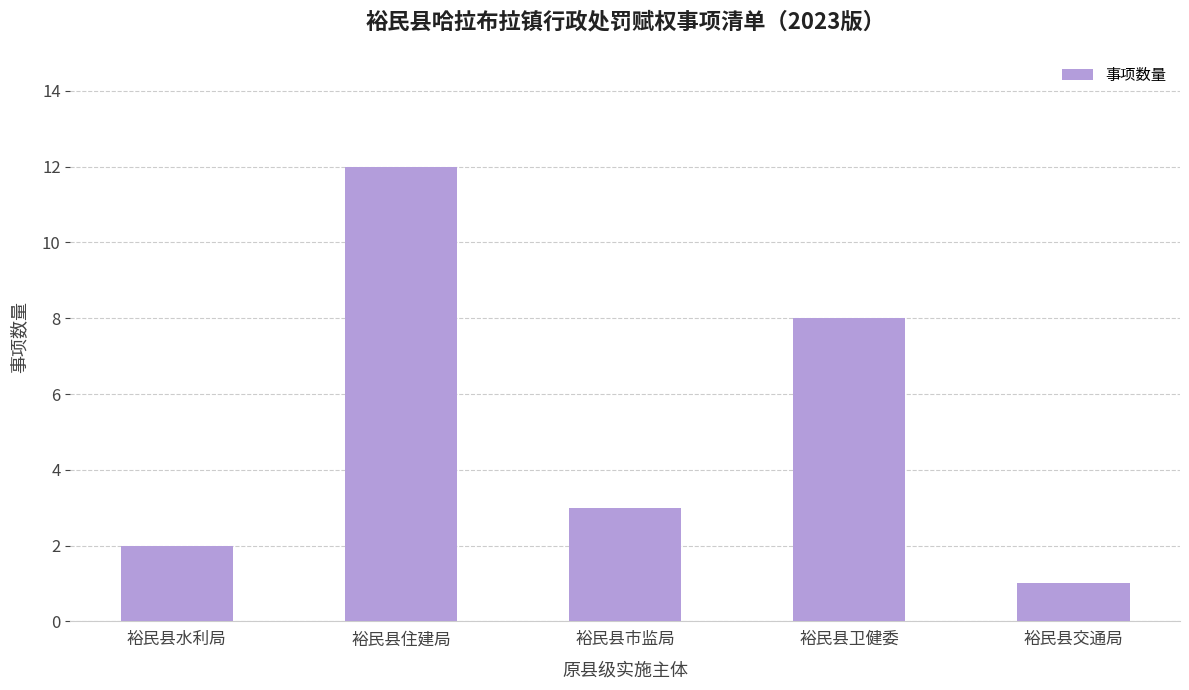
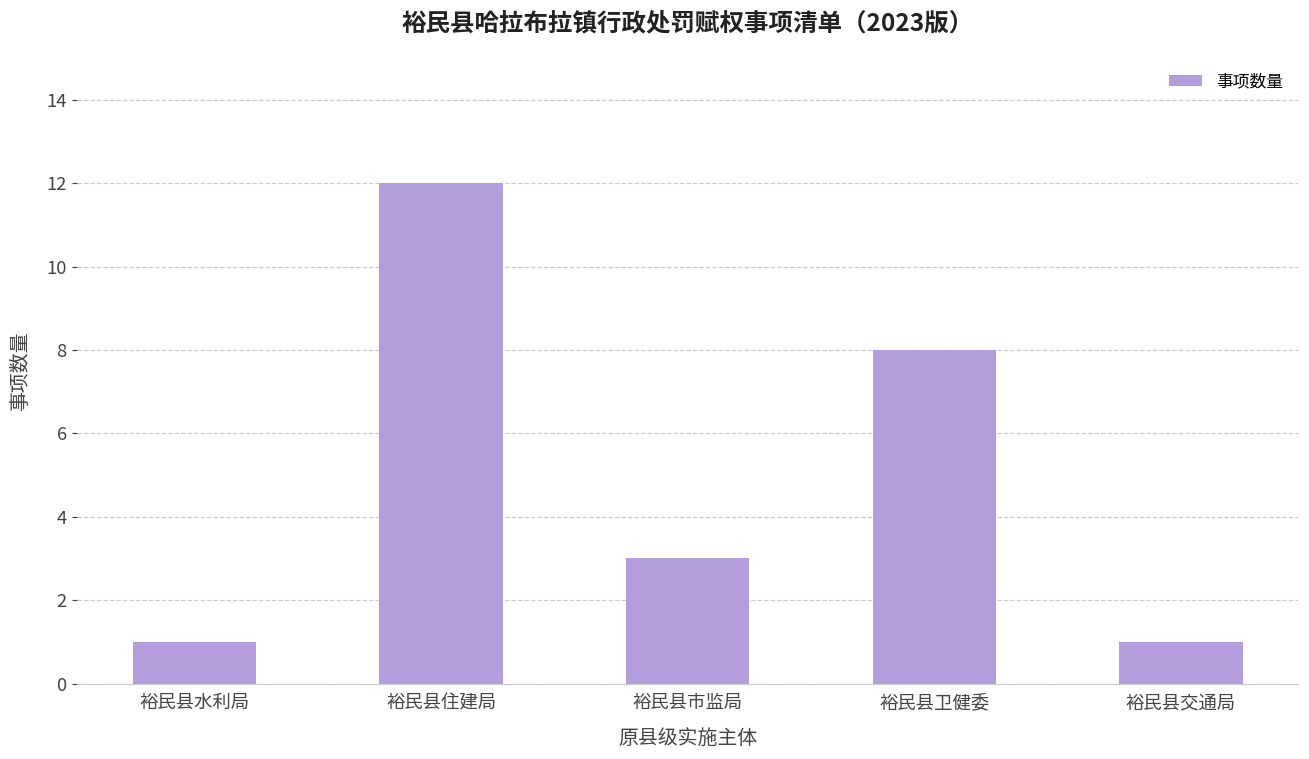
  {
-   "裕民县水利局": 2,
+   "裕民县水利局": 1,
    "裕民县住建局": 12,
    "裕民县市监局": 3,
    "裕民县卫健委": 8,
    "裕民县交通局": 1
  }
